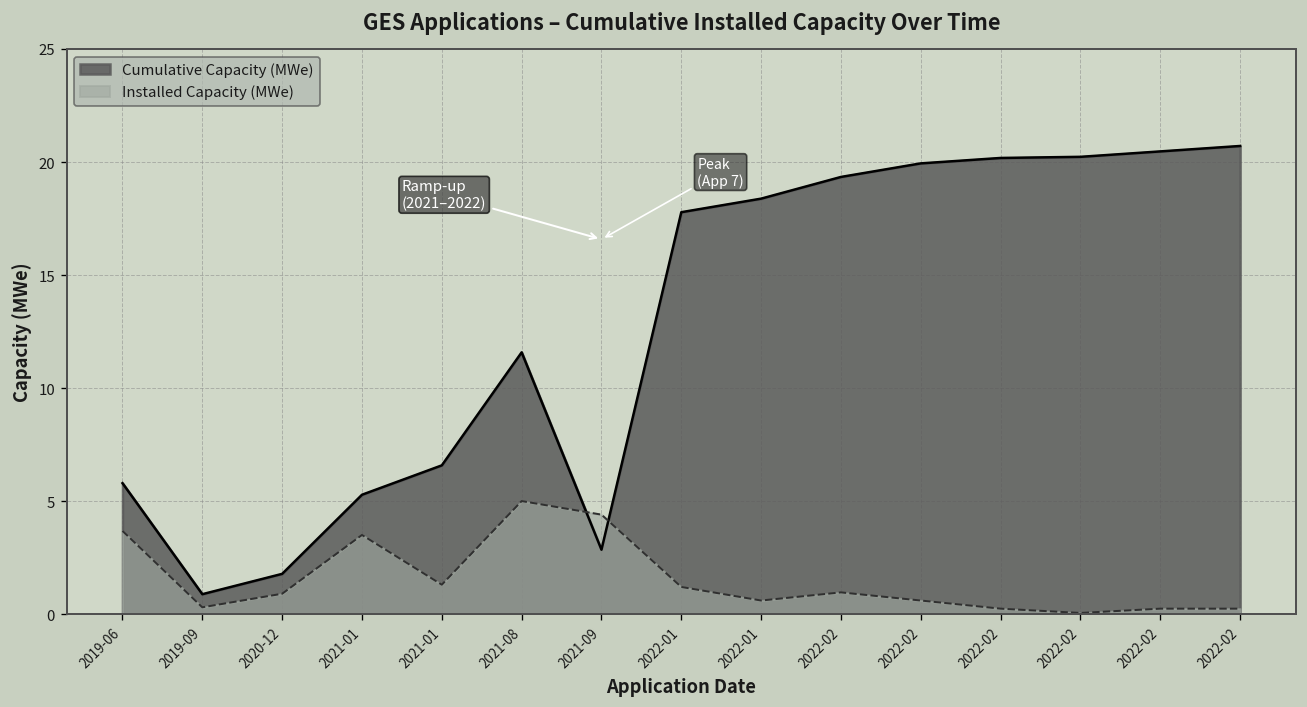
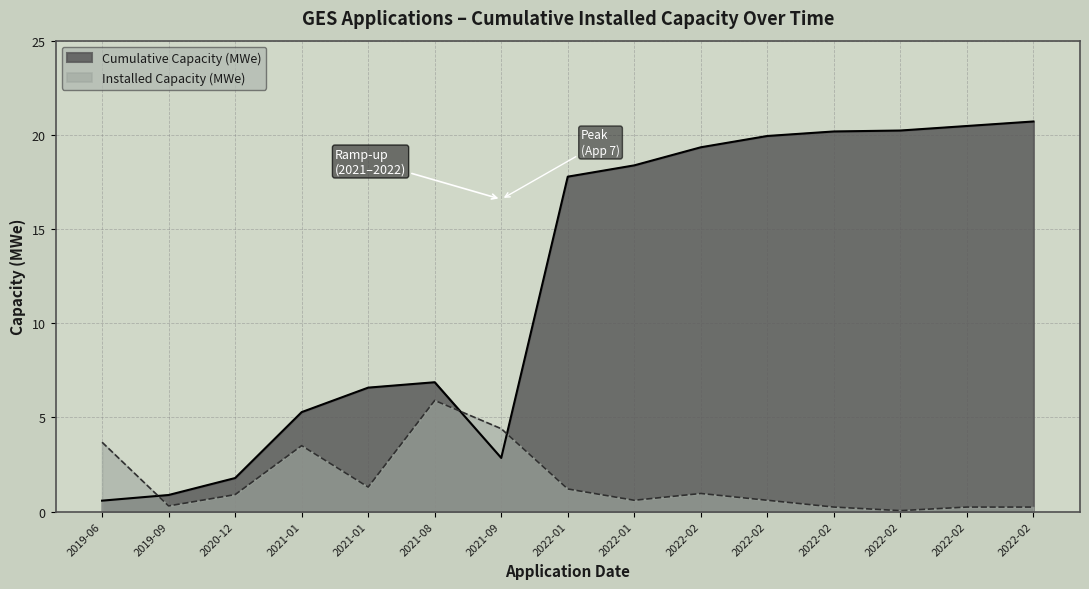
  {
    "Cumulative Capacity (MWe)": {
-     "2019-06": 5.8,
+     "2019-06": 0.6,
      "2019-09": 0.9,
      "2020-12": 1.8,
-     "2021-08": 11.6,
+     "2021-08": 6.9,
      "2021-09": 2.8
    },
    "Installed Capacity (MWe)": {
      "2019-06": 3.7,
      "2019-09": 0.3,
      "2020-12": 0.9,
-     "2021-08": 5.0,
+     "2021-08": 5.9,
      "2021-09": 4.4
    }
  }
